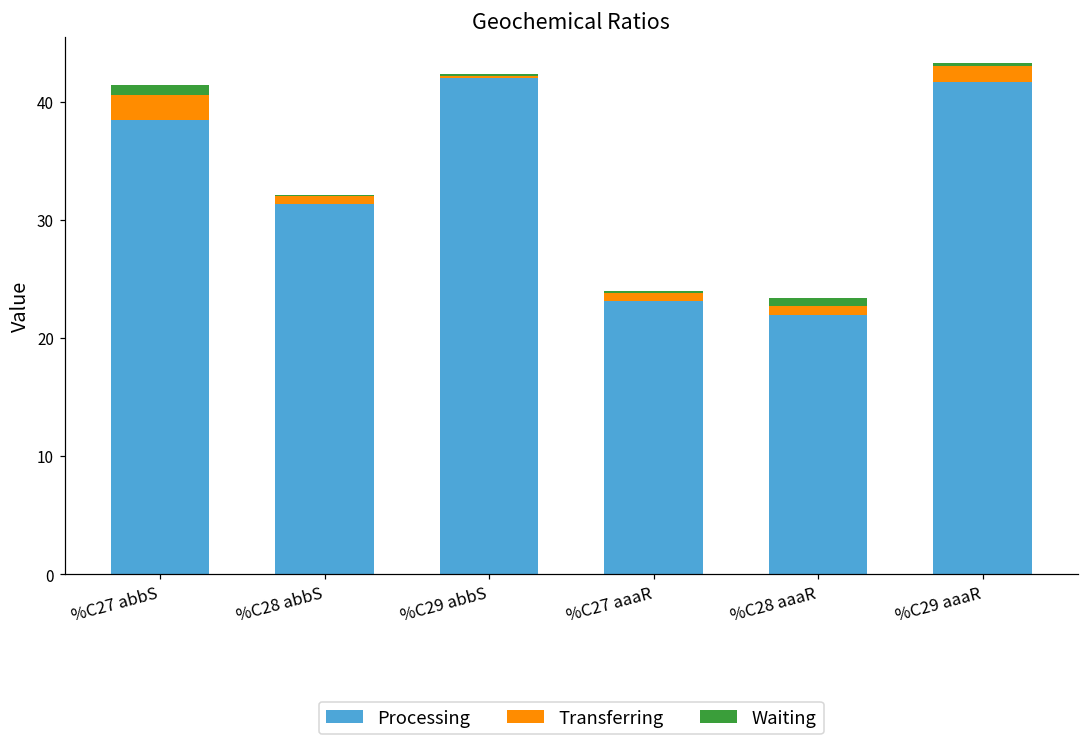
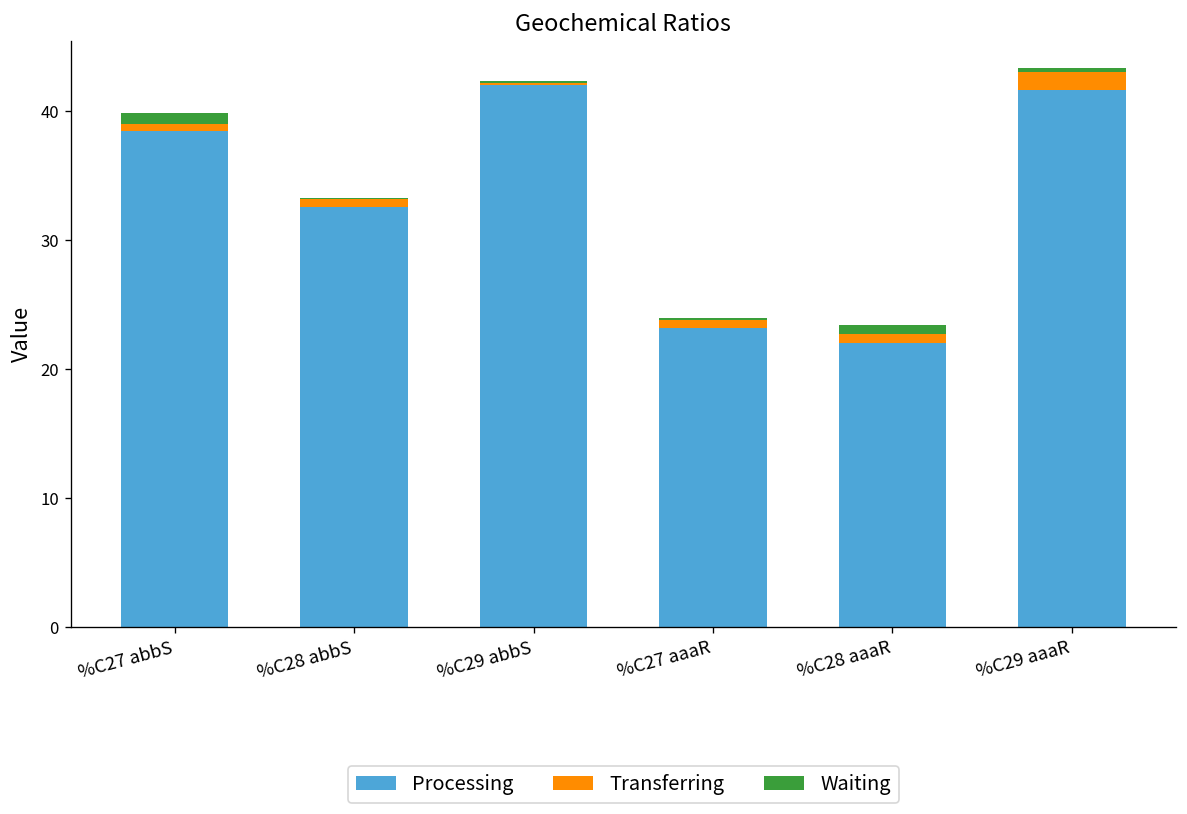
  {
    "Processing": {
      "%C27 abbS": 38.5,
-     "%C28 abbS": 31.4,
+     "%C28 abbS": 32.5,
      "%C29 abbS": 42.0,
      "%C27 aaaR": 23.2,
      "%C28 aaaR": 22.0,
      "%C29 aaaR": 41.6
    },
    "Transferring": {
-     "%C27 abbS": 2.1,
+     "%C27 abbS": 0.5,
      "%C28 abbS": 0.6,
      "%C27 aaaR": 0.6,
      "%C28 aaaR": 0.7,
      "%C29 aaaR": 1.4
    },
    "Waiting": {
      "%C27 abbS": 0.8,
      "%C28 aaaR": 0.7,
      "%C29 aaaR": 0.2
    }
  }
